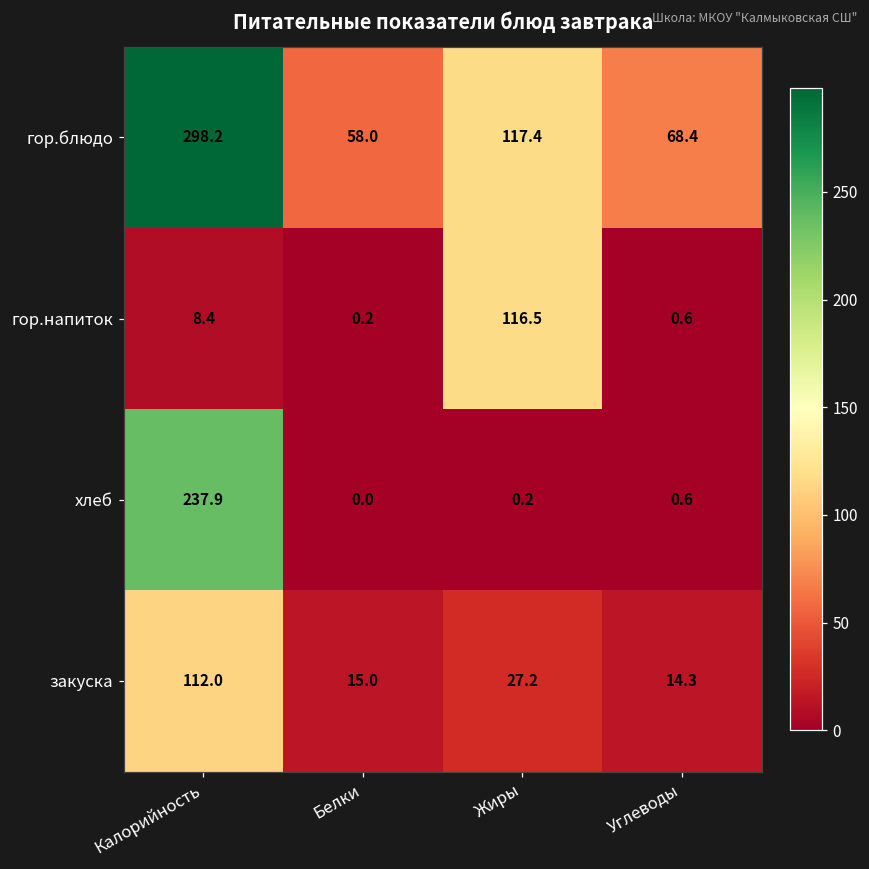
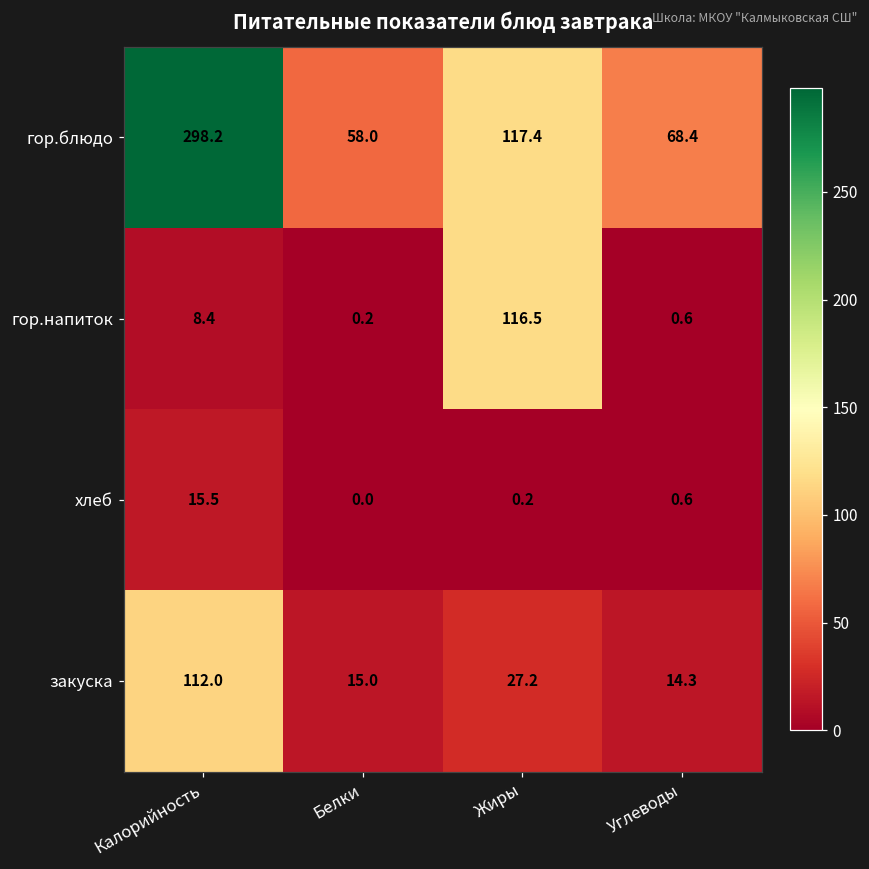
  {
    "гор.блюдо": {
      "Калорийность": 298.2,
      "Белки": 58.0,
      "Жиры": 117.4,
      "Углеводы": 68.4
    },
    "гор.напиток": {
      "Калорийность": 8.4,
      "Белки": 0.2,
      "Жиры": 116.5,
      "Углеводы": 0.6
    },
    "хлеб": {
-     "Калорийность": 237.9,
+     "Калорийность": 15.5,
      "Белки": 0.0,
      "Жиры": 0.2,
      "Углеводы": 0.6
    },
    "закуска": {
      "Калорийность": 112.0,
      "Белки": 15.0,
      "Жиры": 27.2,
      "Углеводы": 14.3
    }
  }
